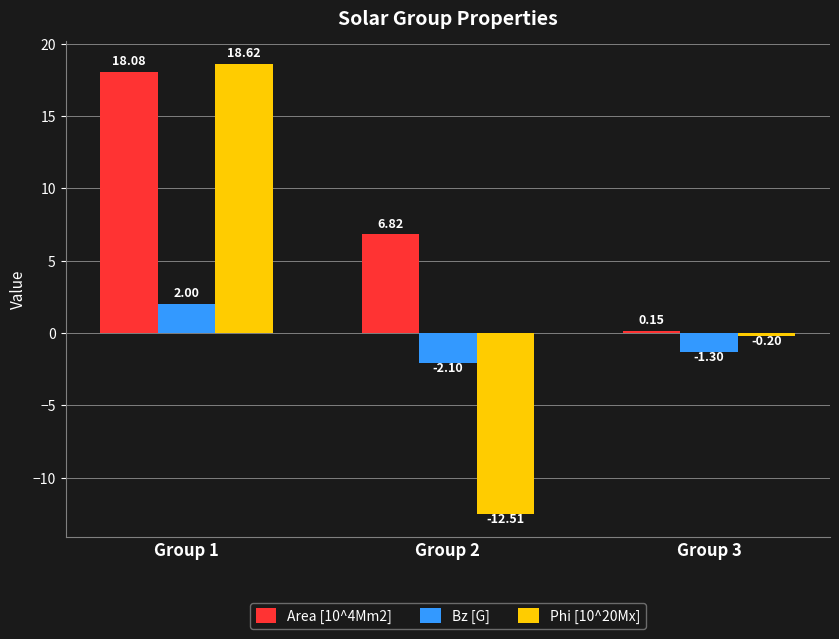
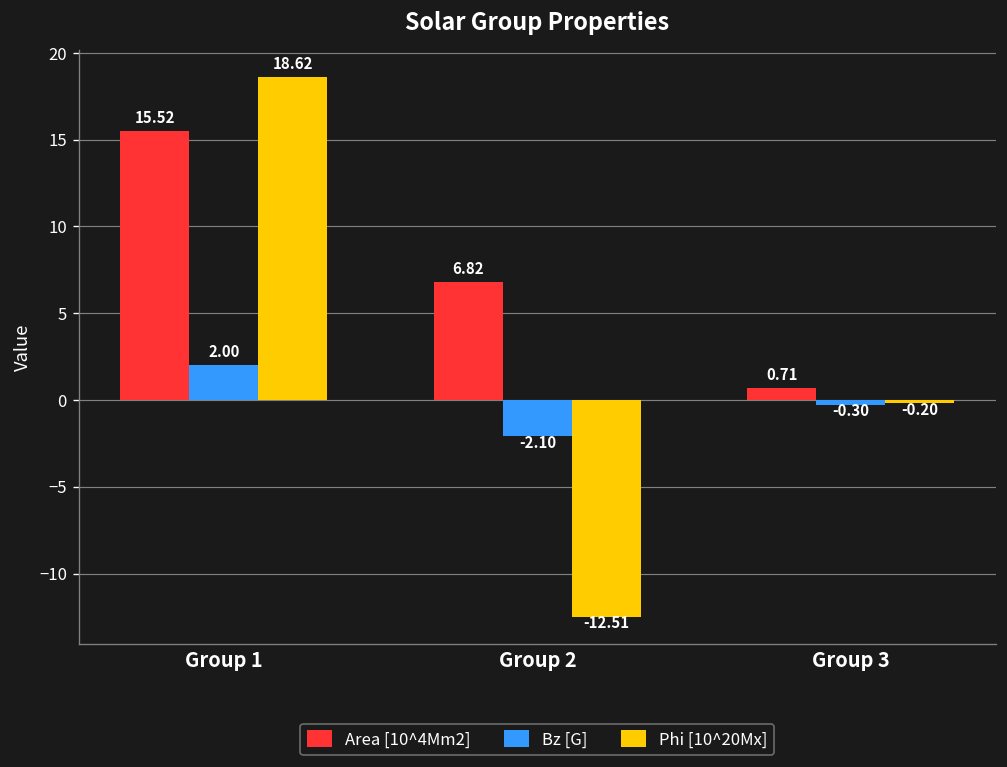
  {
    "Area [10^4Mm2]": {
-     "Group 1": 18.08,
+     "Group 1": 15.52,
      "Group 2": 6.82,
-     "Group 3": 0.15
+     "Group 3": 0.71
    },
    "Bz [G]": {
      "Group 1": 2.00,
      "Group 2": -2.10,
-     "Group 3": -1.30
+     "Group 3": -0.30
    },
    "Phi [10^20Mx]": {
      "Group 1": 18.62,
      "Group 2": -12.51,
      "Group 3": -0.20
    }
  }
